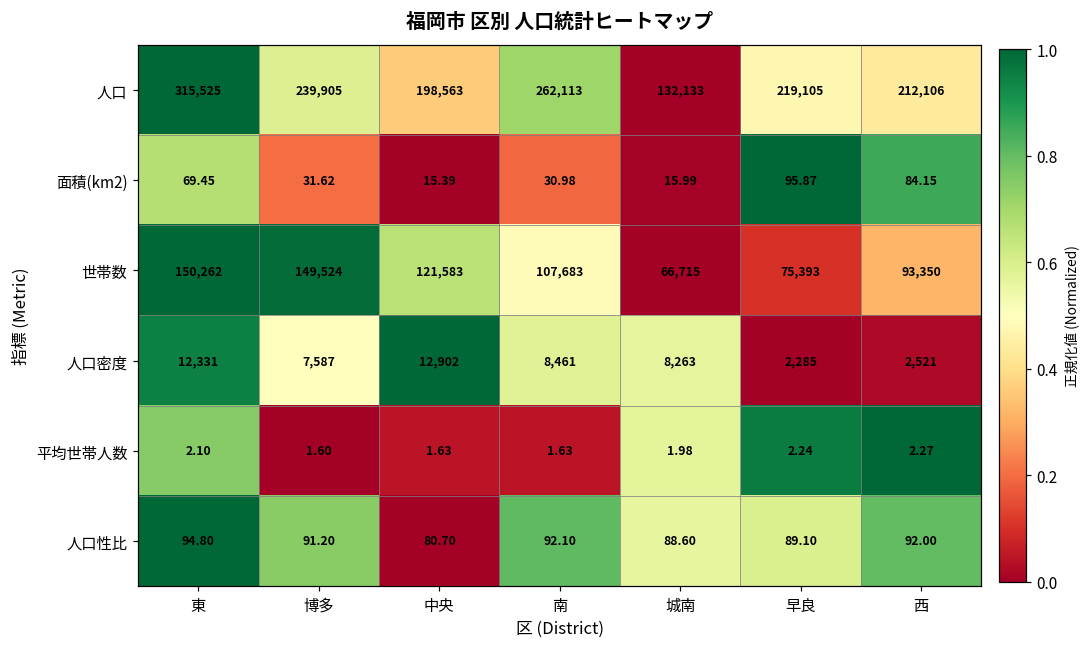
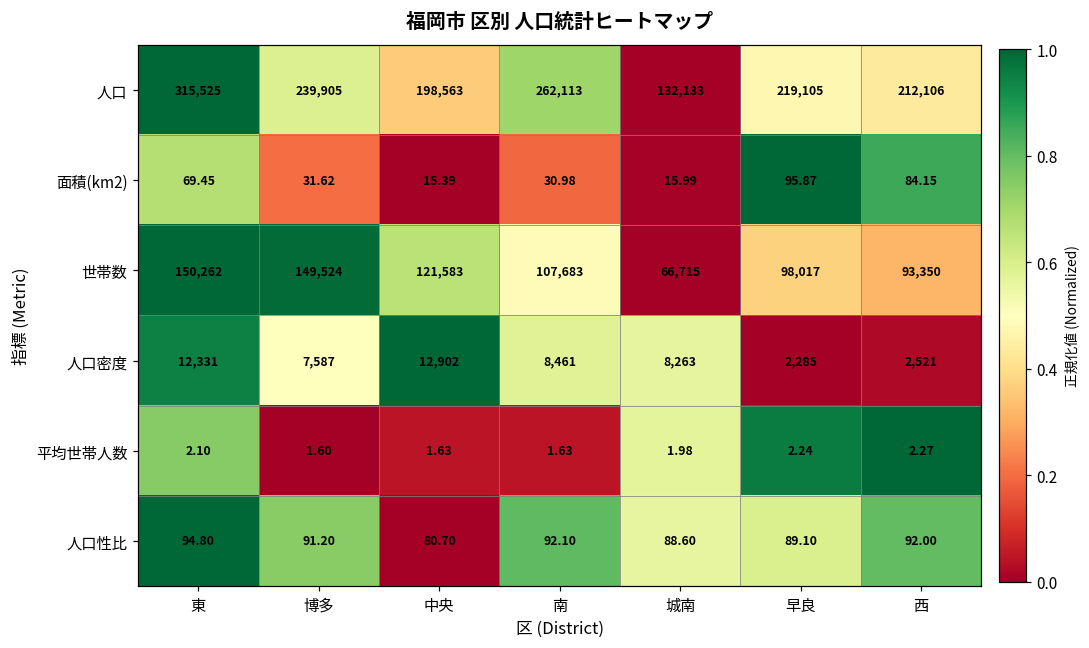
  {
    "人口": {
      "東": "315,525",
      "博多": "239,905",
      "中央": "198,563",
      "南": "262,113",
      "城南": "132,133",
      "早良": "219,105",
      "西": "212,106"
    },
    "面積(km2)": {
      "東": "69.45",
      "博多": "31.62",
      "中央": "15.39",
      "南": "30.98",
      "城南": "15.99",
      "早良": "95.87",
      "西": "84.15"
    },
    "世帯数": {
      "東": "150,262",
      "博多": "149,524",
      "中央": "121,583",
      "南": "107,683",
      "城南": "66,715",
-     "早良": "75,393",
+     "早良": "98,017",
      "西": "93,350"
    },
    "人口密度": {
      "東": "12,331",
      "博多": "7,587",
      "中央": "12,902",
      "南": "8,461",
      "城南": "8,263",
      "早良": "2,285",
      "西": "2,521"
    },
    "平均世帯人数": {
      "東": "2.10",
      "博多": "1.60",
      "中央": "1.63",
      "南": "1.63",
      "城南": "1.98",
      "早良": "2.24",
      "西": "2.27"
    },
    "人口性比": {
      "東": "94.80",
      "博多": "91.20",
      "中央": "80.70",
      "南": "92.10",
      "城南": "88.60",
      "早良": "89.10",
      "西": "92.00"
    }
  }
